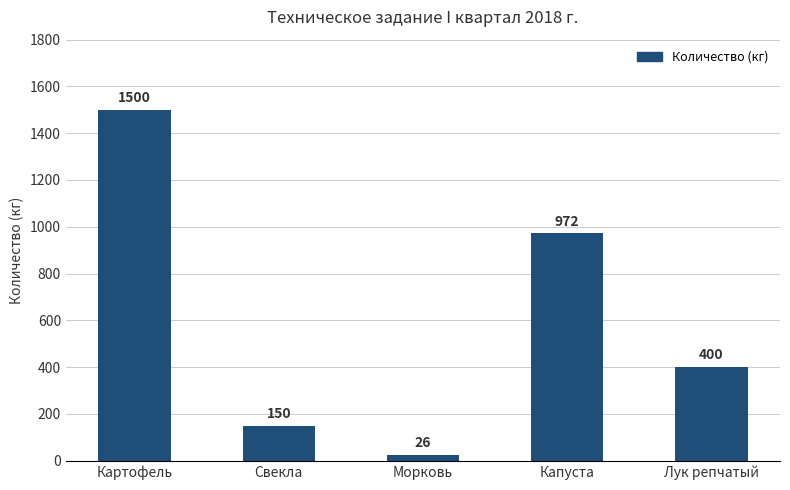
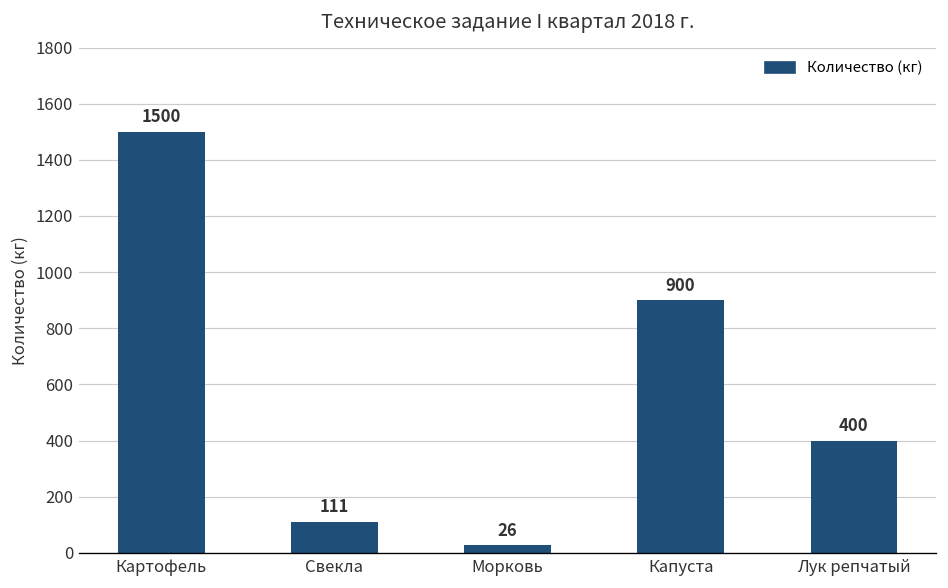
  {
    "Картофель": 1500,
-   "Свекла": 150,
+   "Свекла": 111,
    "Морковь": 26,
-   "Капуста": 972,
+   "Капуста": 900,
    "Лук репчатый": 400
  }
